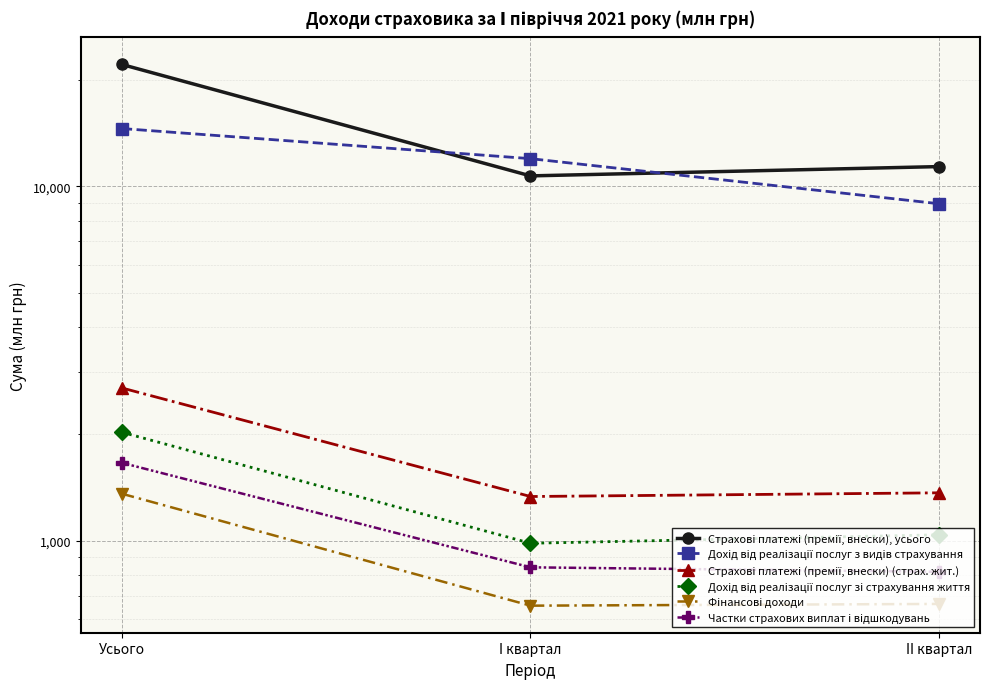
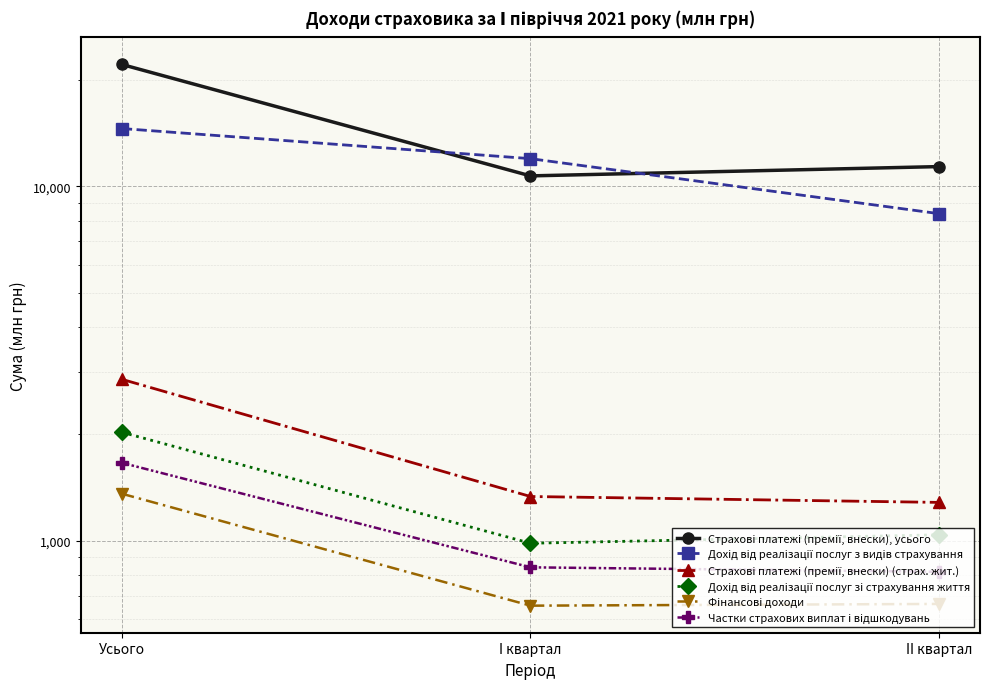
  {
    "Страхові платежі (премії, внески), усього": {
      "Усього": "22,000",
      "I квартал": "10,700",
      "II квартал": "11,400"
    },
    "Дохід від реалізації послуг з видів страхування": {
      "Усього": "14,600",
      "I квартал": "12,000",
-     "II квартал": "8,900"
+     "II квартал": "8,400"
    },
    "Страхові платежі (премії, внески) (страх. жит.)": {
-     "Усього": "2,700",
+     "Усього": "2,900",
      "I квартал": "1,330",
-     "II квартал": "1,370"
+     "II квартал": "1,280"
    },
    "Дохід від реалізації послуг зі страхування життя": {
      "Усього": "2,000",
      "I квартал": "980"
    },
    "Фінансові доходи": {
      "Усього": "1,360",
      "I квартал": "660"
    },
    "Частки страхових виплат і відшкодувань": {
      "Усього": "1,700",
      "I квартал": "840"
    }
  }
